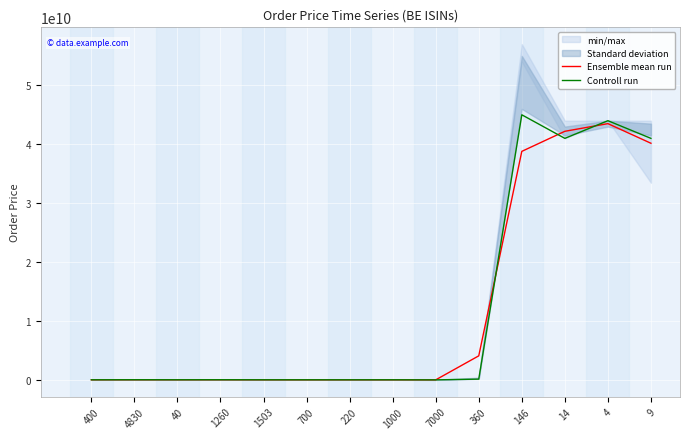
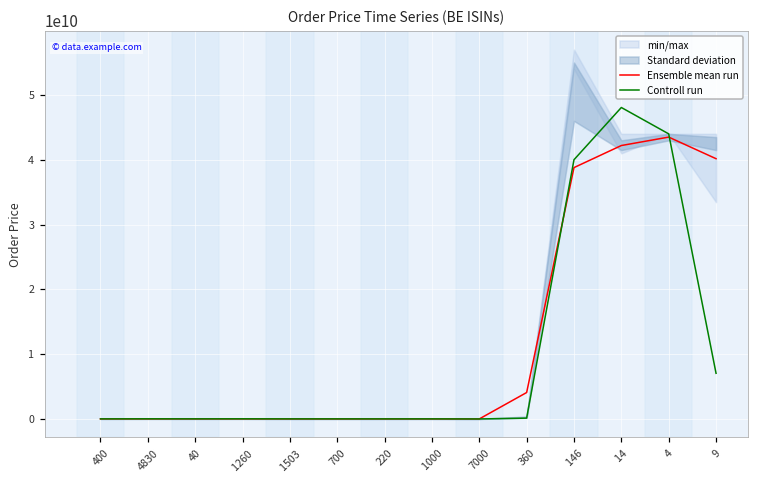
  {
    "Ensemble mean run": {
      "360": 4000000000,
      "146": 39000000000,
      "14": 42000000000,
      "4": 44000000000,
      "9": 40000000000
    },
    "Controll run": {
-     "146": 45000000000,
-     "14": 41000000000,
-     "9": 41000000000
+     "146": 40000000000,
+     "14": 48000000000,
+     "9": 7000000000
    }
  }
